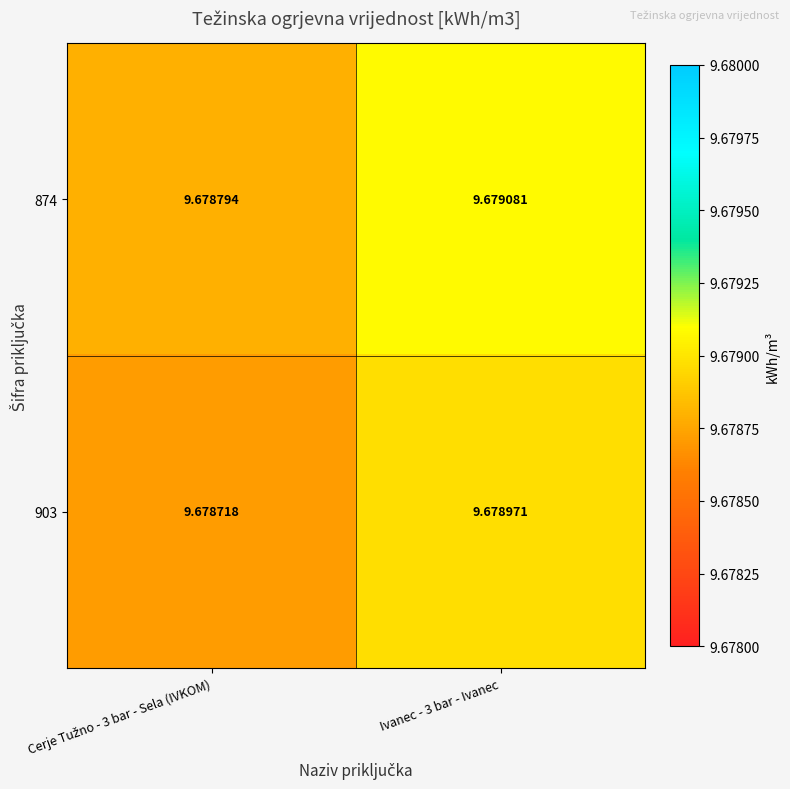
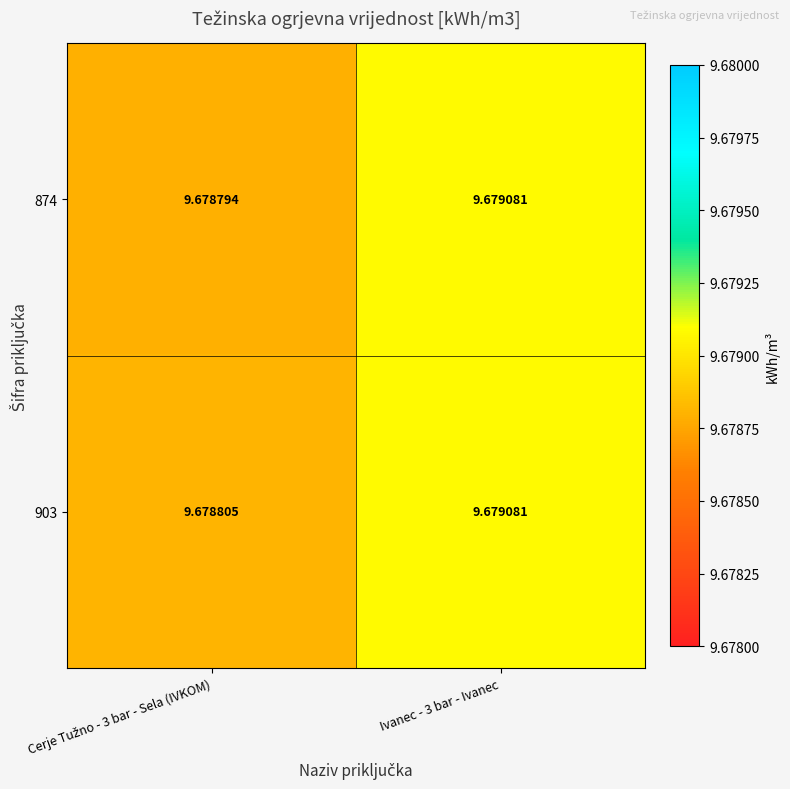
  {
    "874": {
      "Cerje Tužno - 3 bar - Sela (IVKOM)": 9.678794,
      "Ivanec - 3 bar - Ivanec": 9.679081
    },
    "903": {
-     "Cerje Tužno - 3 bar - Sela (IVKOM)": 9.678718,
-     "Ivanec - 3 bar - Ivanec": 9.678971
+     "Cerje Tužno - 3 bar - Sela (IVKOM)": 9.678805,
+     "Ivanec - 3 bar - Ivanec": 9.679081
    }
  }
